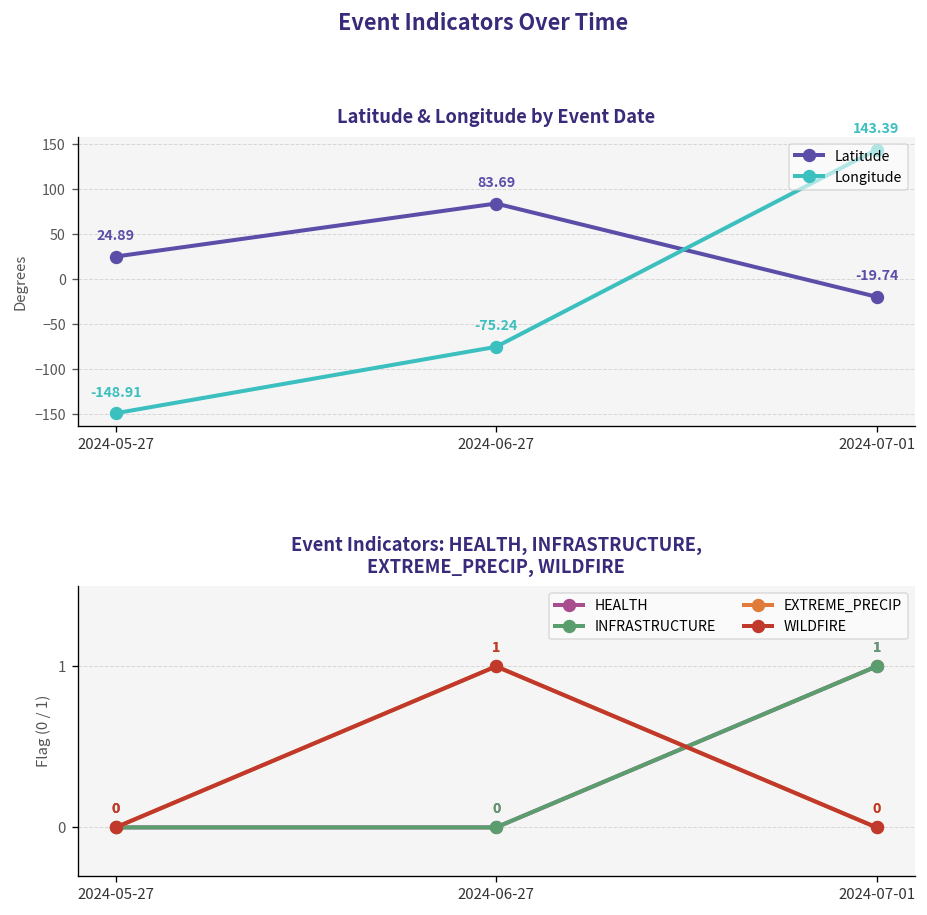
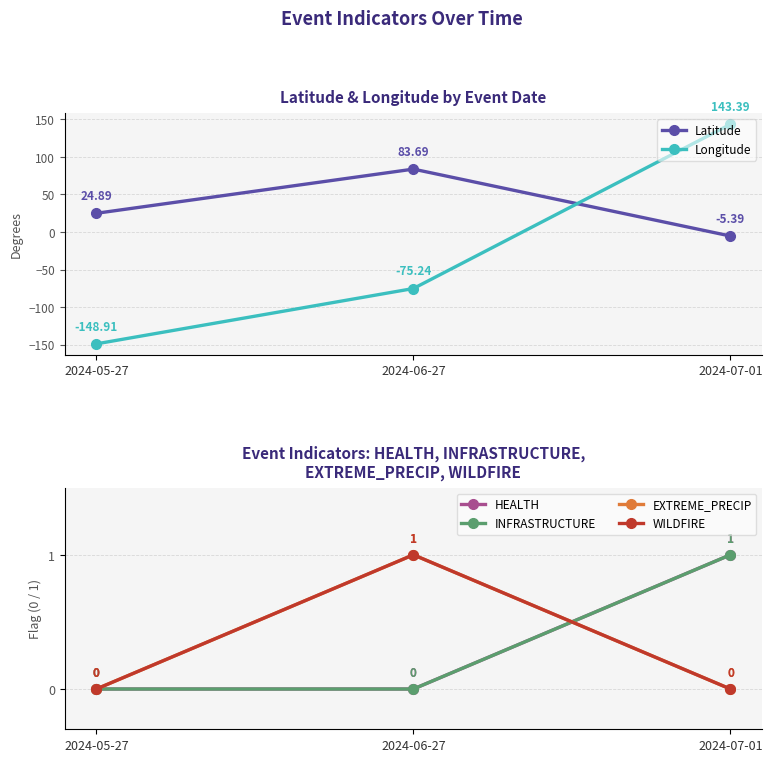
  {
    "Latitude & Longitude by Event Date": {
      "Latitude": {
        "2024-05-27": 24.89,
        "2024-06-27": 83.69,
-       "2024-07-01": -19.74
+       "2024-07-01": -5.39
      },
      "Longitude": {
        "2024-05-27": -148.91,
        "2024-06-27": -75.24
      }
    }
  }
